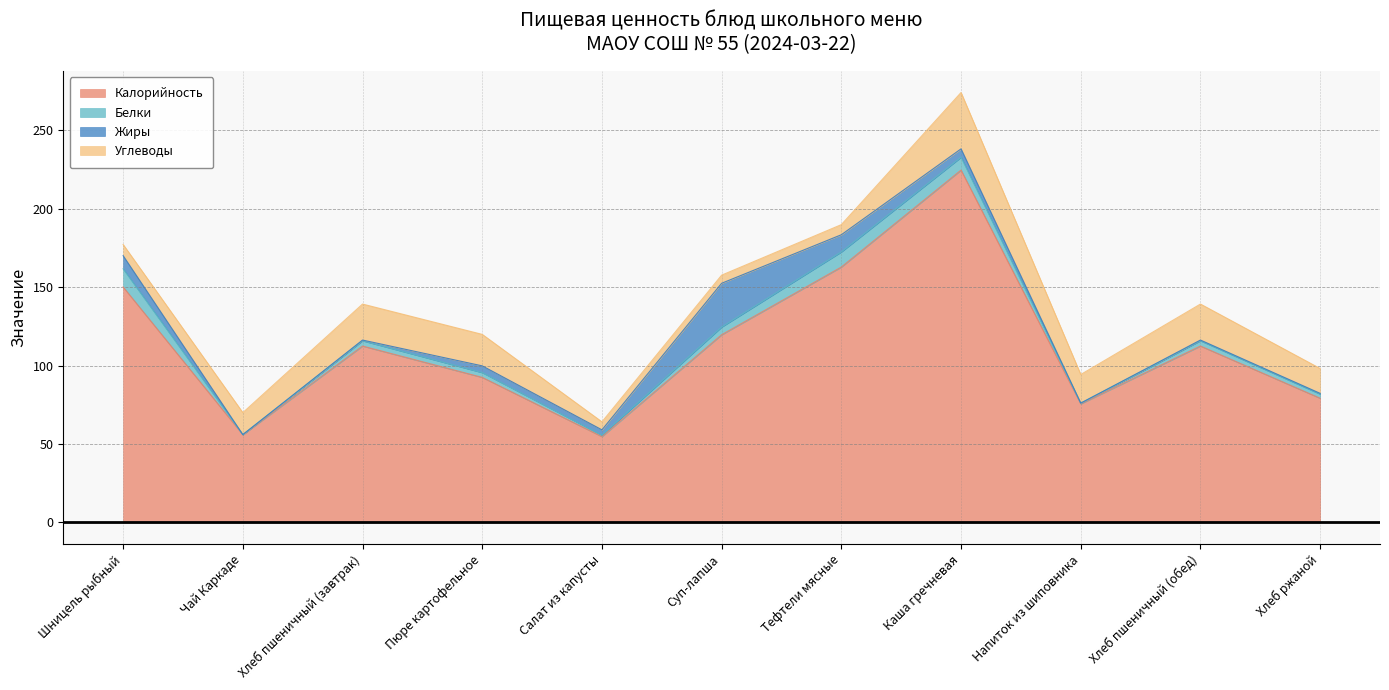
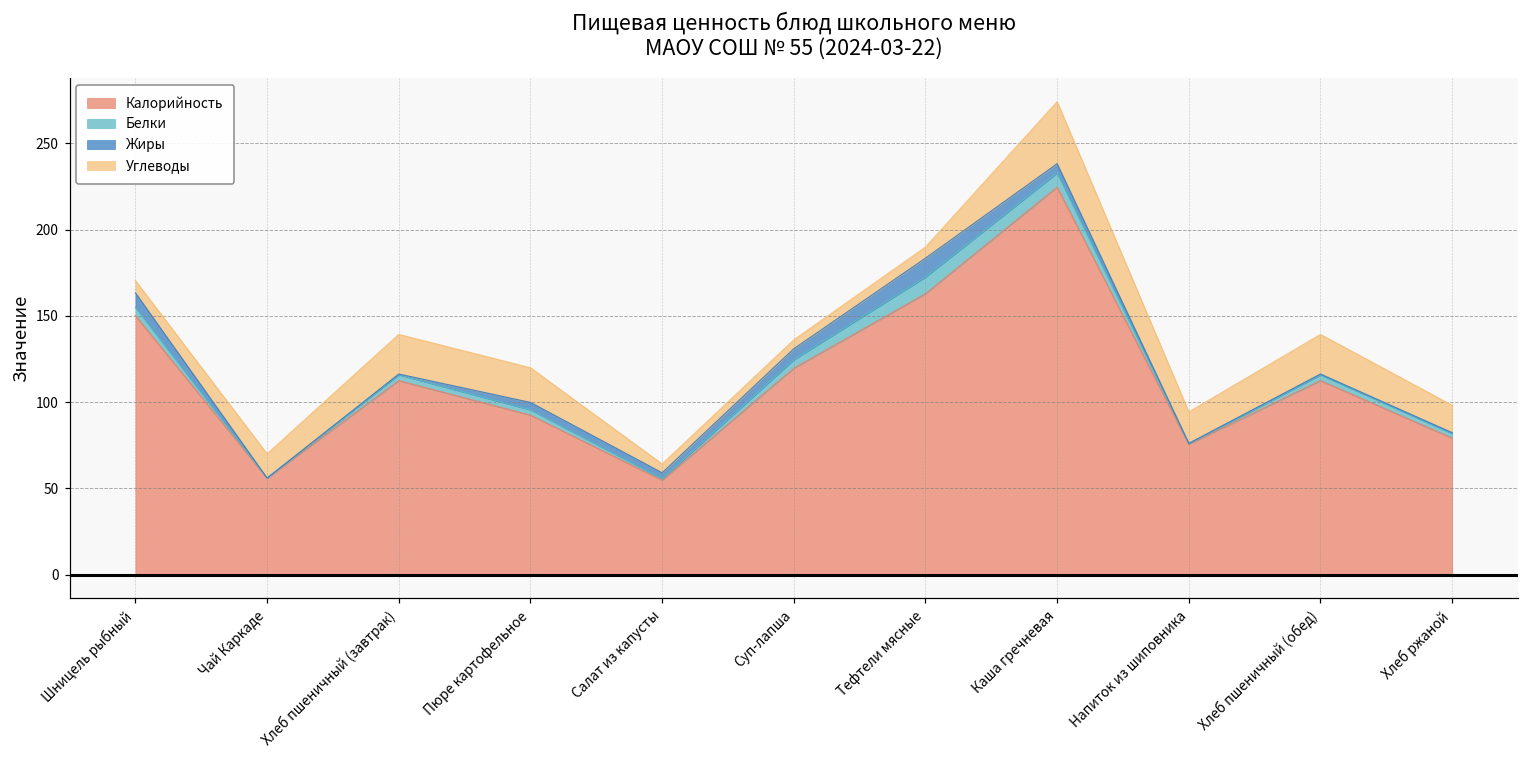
  {
    "Калорийность": {
      "Шницель рыбный": 150,
      "Хлеб пшеничный (завтрак)": 113,
      "Пюре картофельное": 93,
      "Суп-лапша": 120,
      "Тефтели мясные": 163,
      "Каша гречневая": 225,
      "Хлеб пшеничный (обед)": 113,
      "Хлеб ржаной": 79
    },
    "Белки": {
-     "Шницель рыбный": 12,
+     "Шницель рыбный": 5,
      "Пюре картофельное": 3,
      "Суп-лапша": 5,
      "Тефтели мясные": 10,
      "Каша гречневая": 8
    },
    "Жиры": {
      "Шницель рыбный": 8,
      "Пюре картофельное": 4,
      "Салат из капусты": 3,
-     "Суп-лапша": 28,
+     "Суп-лапша": 6,
      "Тефтели мясные": 11,
      "Каша гречневая": 5
    },
    "Углеводы": {
      "Шницель рыбный": 7,
      "Чай Каркаде": 14,
      "Хлеб пшеничный (завтрак)": 23,
      "Пюре картофельное": 20,
      "Салат из капусты": 5,
      "Суп-лапша": 5,
      "Тефтели мясные": 6,
      "Каша гречневая": 36,
      "Напиток из шиповника": 18,
      "Хлеб пшеничный (обед)": 23,
      "Хлеб ржаной": 16
    }
  }
